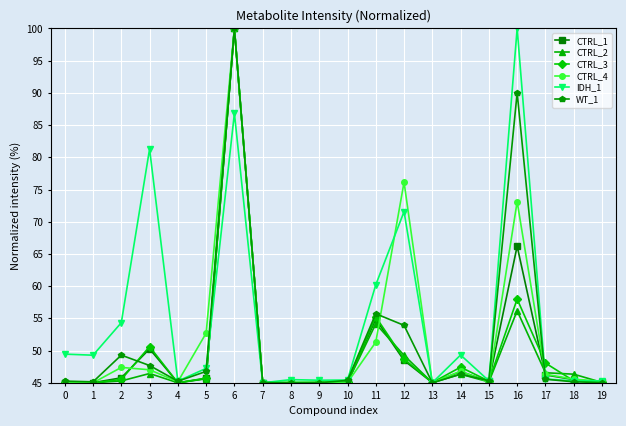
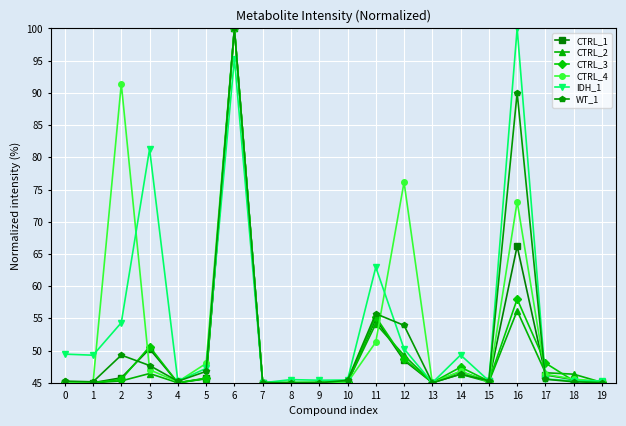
  {
    "CTRL_4": {
-     "2": 47,
+     "2": 91,
      "3": 47,
-     "5": 53,
+     "5": 48,
      "11": 51,
      "12": 76,
      "16": 73
    },
    "IDH_1": {
      "0": 49,
      "1": 49,
      "2": 54,
      "3": 81,
      "5": 47,
-     "6": 87,
+     "6": 95,
      "8": 45,
-     "11": 60,
-     "12": 72,
+     "11": 63,
+     "12": 50,
      "14": 49,
      "16": 100
    }
  }
